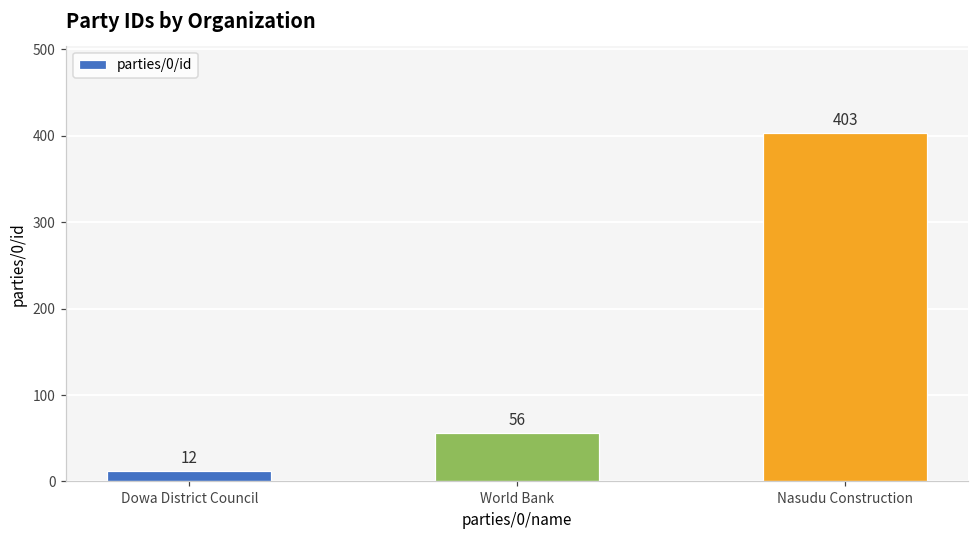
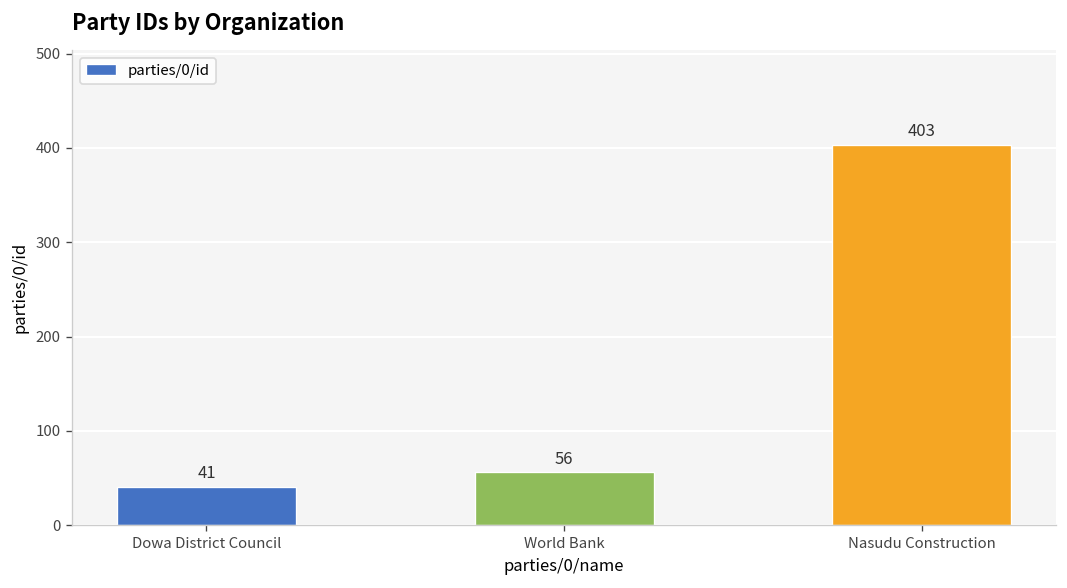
  {
-   "Dowa District Council": 12,
+   "Dowa District Council": 41,
    "World Bank": 56,
    "Nasudu Construction": 403
  }
